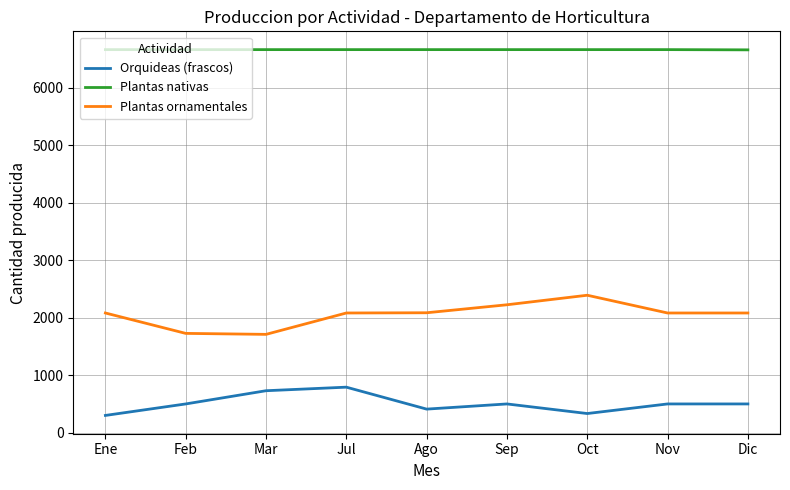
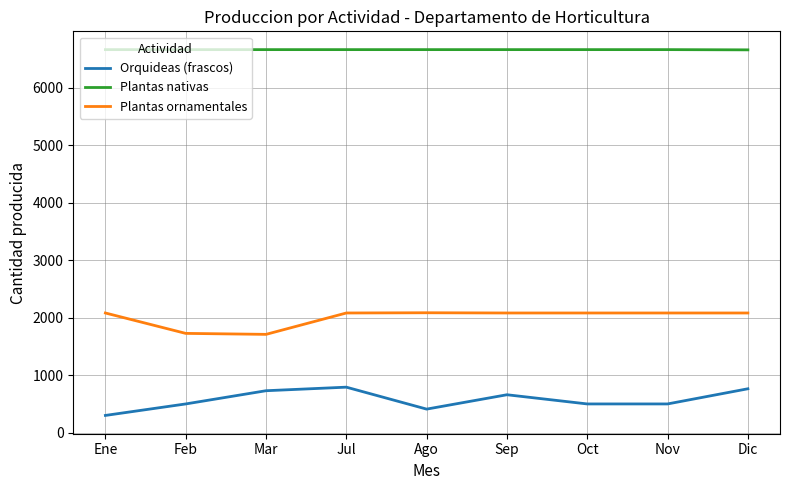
  {
    "Orquideas (frascos)": {
      "Ene": 300,
      "Feb": 500,
      "Mar": 700,
      "Jul": 800,
      "Ago": 400,
-     "Sep": 500,
-     "Oct": 300,
+     "Sep": 700,
+     "Oct": 500,
      "Nov": 500,
-     "Dic": 500
+     "Dic": 800
    },
    "Plantas nativas": {
      "Mar": 6700,
      "Jul": 6700,
      "Ago": 6700,
      "Sep": 6700,
      "Oct": 6700,
      "Nov": 6700,
      "Dic": 6700
    },
    "Plantas ornamentales": {
      "Ene": 2100,
      "Feb": 1700,
      "Mar": 1700,
      "Jul": 2100,
      "Ago": 2100,
-     "Sep": 2200,
-     "Oct": 2400,
+     "Sep": 2100,
+     "Oct": 2100,
      "Nov": 2100,
      "Dic": 2100
    }
  }
